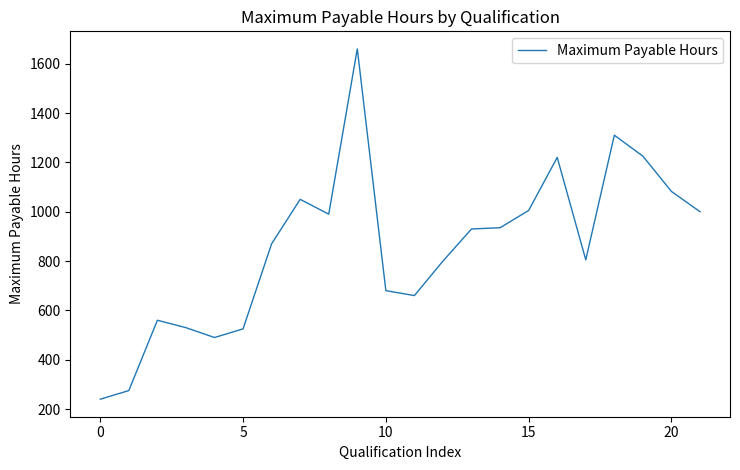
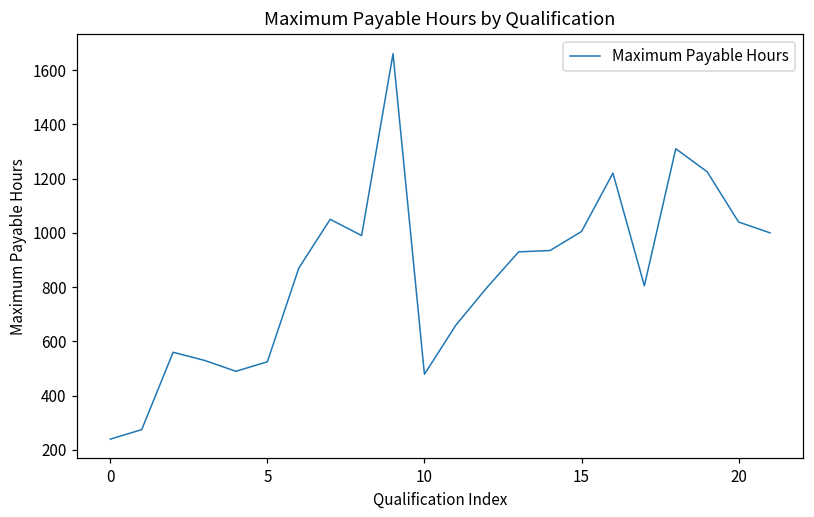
  {
    "0": 240,
    "5": 530,
-   "10": 680,
+   "10": 480,
    "15": 1010,
-   "20": 1080
+   "20": 1040
  }
